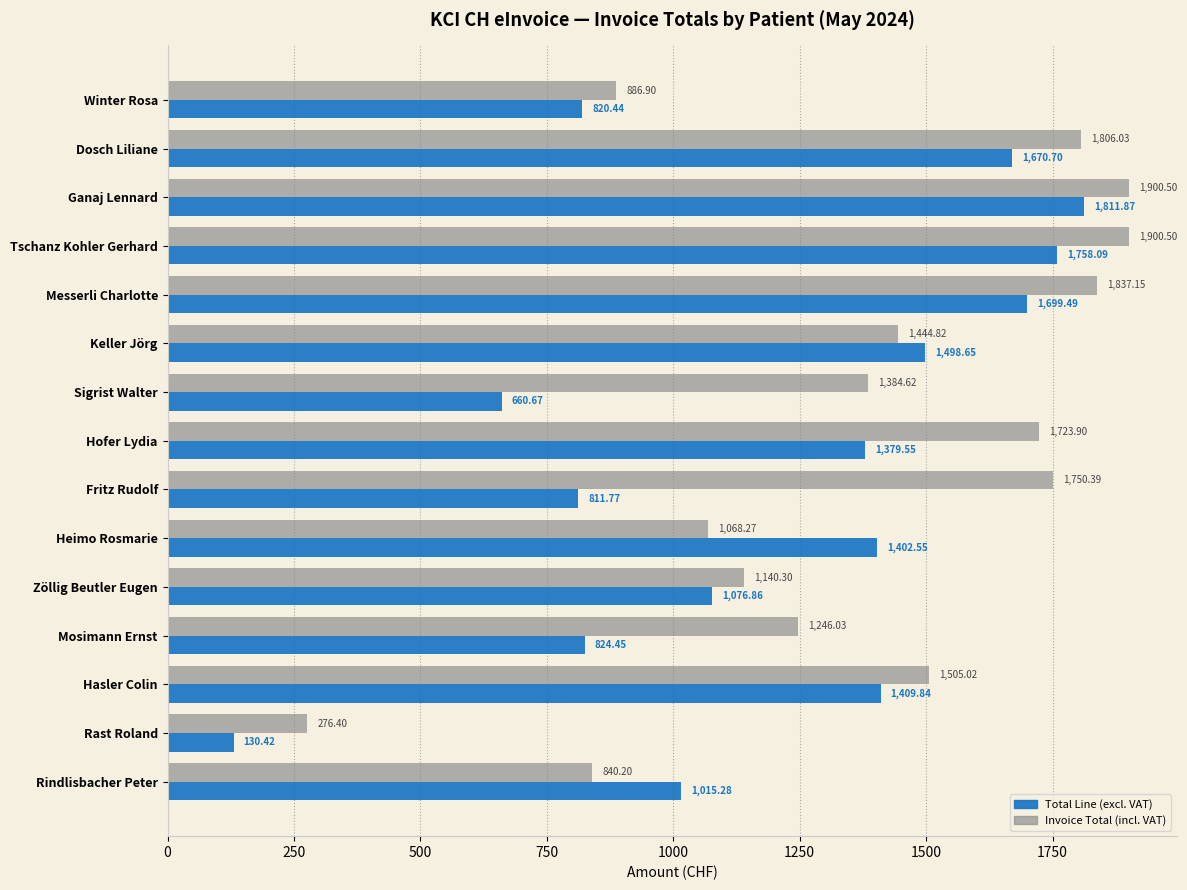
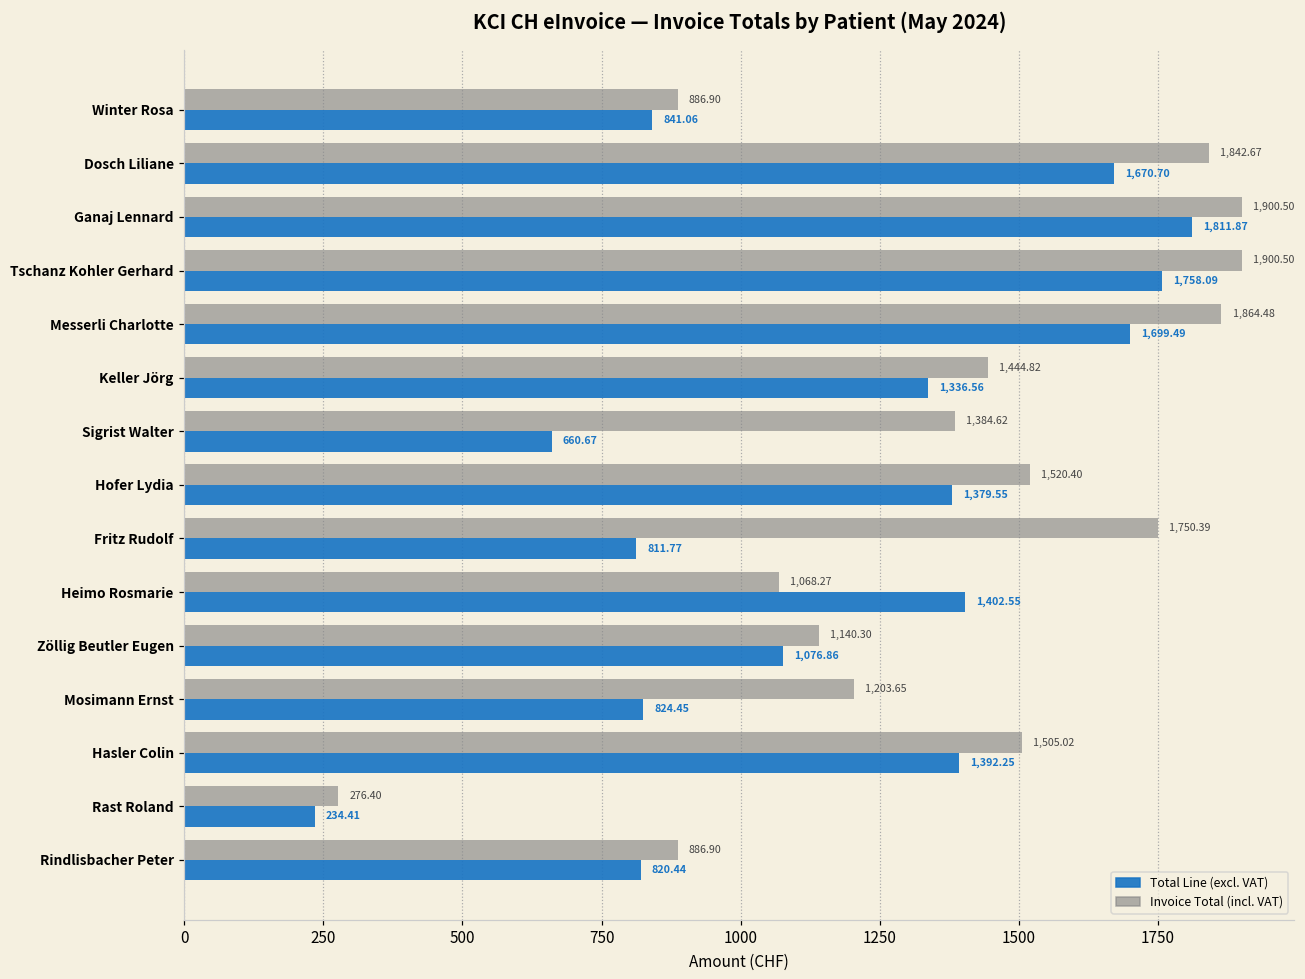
  {
    "Total Line (excl. VAT)": {
-     "Winter Rosa": "820.44",
+     "Winter Rosa": "841.06",
      "Dosch Liliane": "1,670.70",
      "Ganaj Lennard": "1,811.87",
      "Tschanz Kohler Gerhard": "1,758.09",
      "Messerli Charlotte": "1,699.49",
-     "Keller Jörg": "1,498.65",
+     "Keller Jörg": "1,336.56",
      "Sigrist Walter": "660.67",
      "Hofer Lydia": "1,379.55",
      "Fritz Rudolf": "811.77",
      "Heimo Rosmarie": "1,402.55",
      "Zöllig Beutler Eugen": "1,076.86",
      "Mosimann Ernst": "824.45",
-     "Hasler Colin": "1,409.84",
-     "Rast Roland": "130.42",
-     "Rindlisbacher Peter": "1,015.28"
+     "Hasler Colin": "1,392.25",
+     "Rast Roland": "234.41",
+     "Rindlisbacher Peter": "820.44"
    },
    "Invoice Total (incl. VAT)": {
      "Winter Rosa": "886.90",
-     "Dosch Liliane": "1,806.03",
+     "Dosch Liliane": "1,842.67",
      "Ganaj Lennard": "1,900.50",
      "Tschanz Kohler Gerhard": "1,900.50",
-     "Messerli Charlotte": "1,837.15",
+     "Messerli Charlotte": "1,864.48",
      "Keller Jörg": "1,444.82",
      "Sigrist Walter": "1,384.62",
-     "Hofer Lydia": "1,723.90",
+     "Hofer Lydia": "1,520.40",
      "Fritz Rudolf": "1,750.39",
      "Heimo Rosmarie": "1,068.27",
      "Zöllig Beutler Eugen": "1,140.30",
-     "Mosimann Ernst": "1,246.03",
+     "Mosimann Ernst": "1,203.65",
      "Hasler Colin": "1,505.02",
      "Rast Roland": "276.40",
-     "Rindlisbacher Peter": "840.20"
+     "Rindlisbacher Peter": "886.90"
    }
  }
